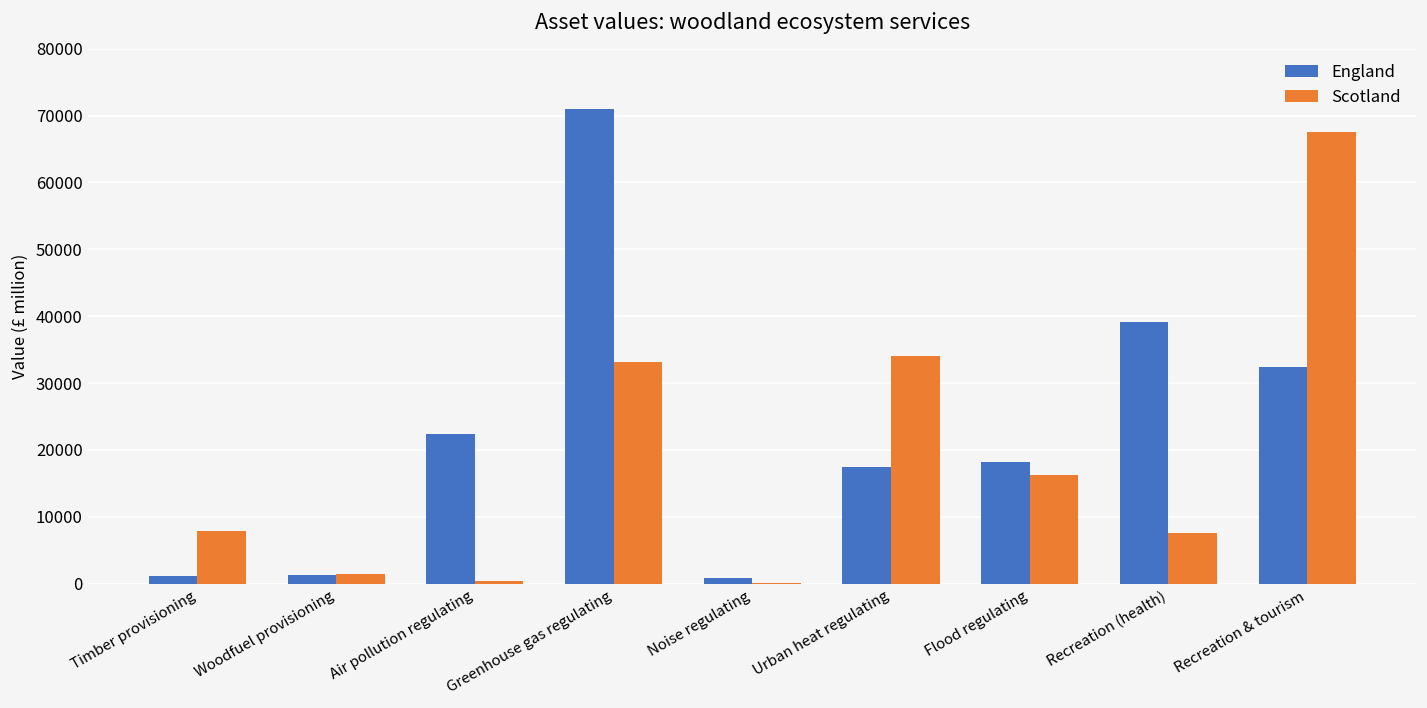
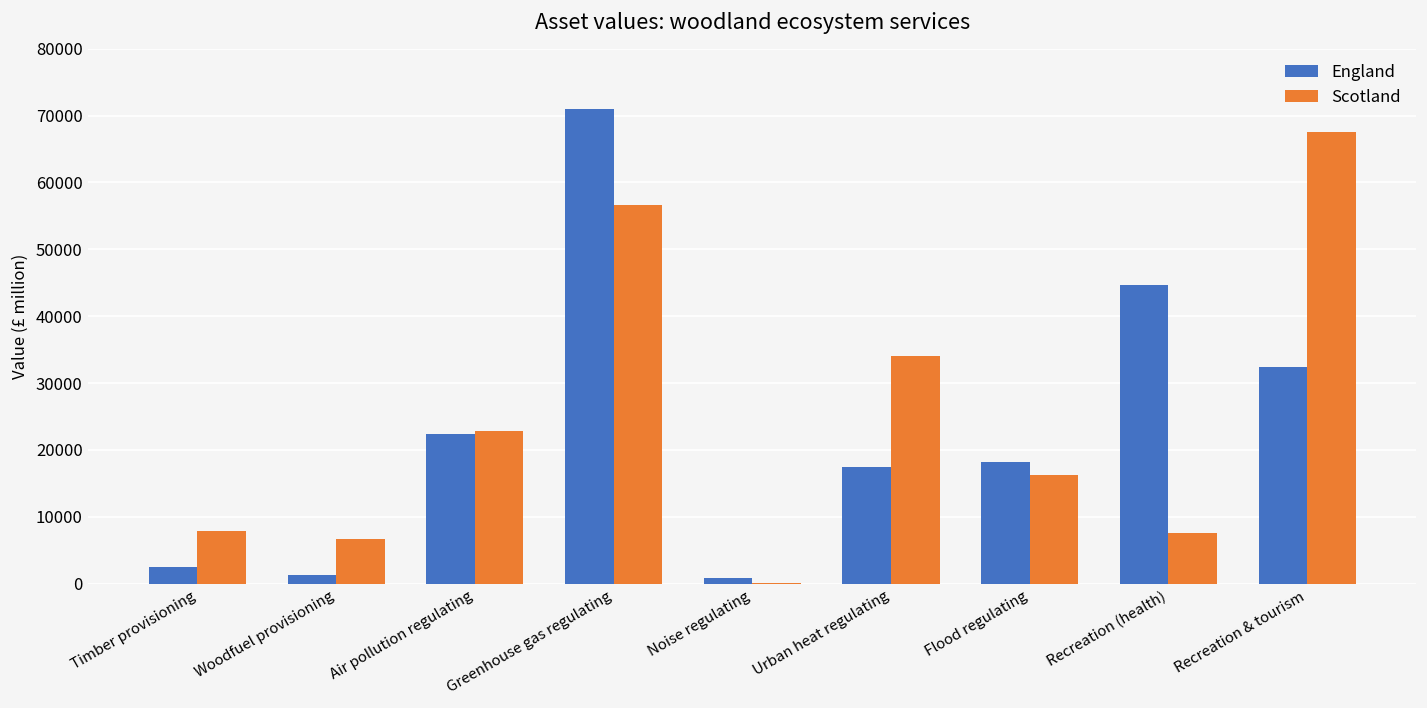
  {
    "England": {
-     "Timber provisioning": 1000,
+     "Timber provisioning": 3000,
      "Woodfuel provisioning": 1000,
      "Air pollution regulating": 22000,
      "Greenhouse gas regulating": 71000,
      "Noise regulating": 1000,
      "Urban heat regulating": 17000,
      "Flood regulating": 18000,
-     "Recreation (health)": 39000,
+     "Recreation (health)": 45000,
      "Recreation & tourism": 32000
    },
    "Scotland": {
      "Timber provisioning": 8000,
-     "Woodfuel provisioning": 2000,
-     "Air pollution regulating": 0,
-     "Greenhouse gas regulating": 33000,
+     "Woodfuel provisioning": 7000,
+     "Air pollution regulating": 23000,
+     "Greenhouse gas regulating": 57000,
      "Urban heat regulating": 34000,
      "Flood regulating": 16000,
      "Recreation (health)": 8000,
      "Recreation & tourism": 68000
    }
  }
